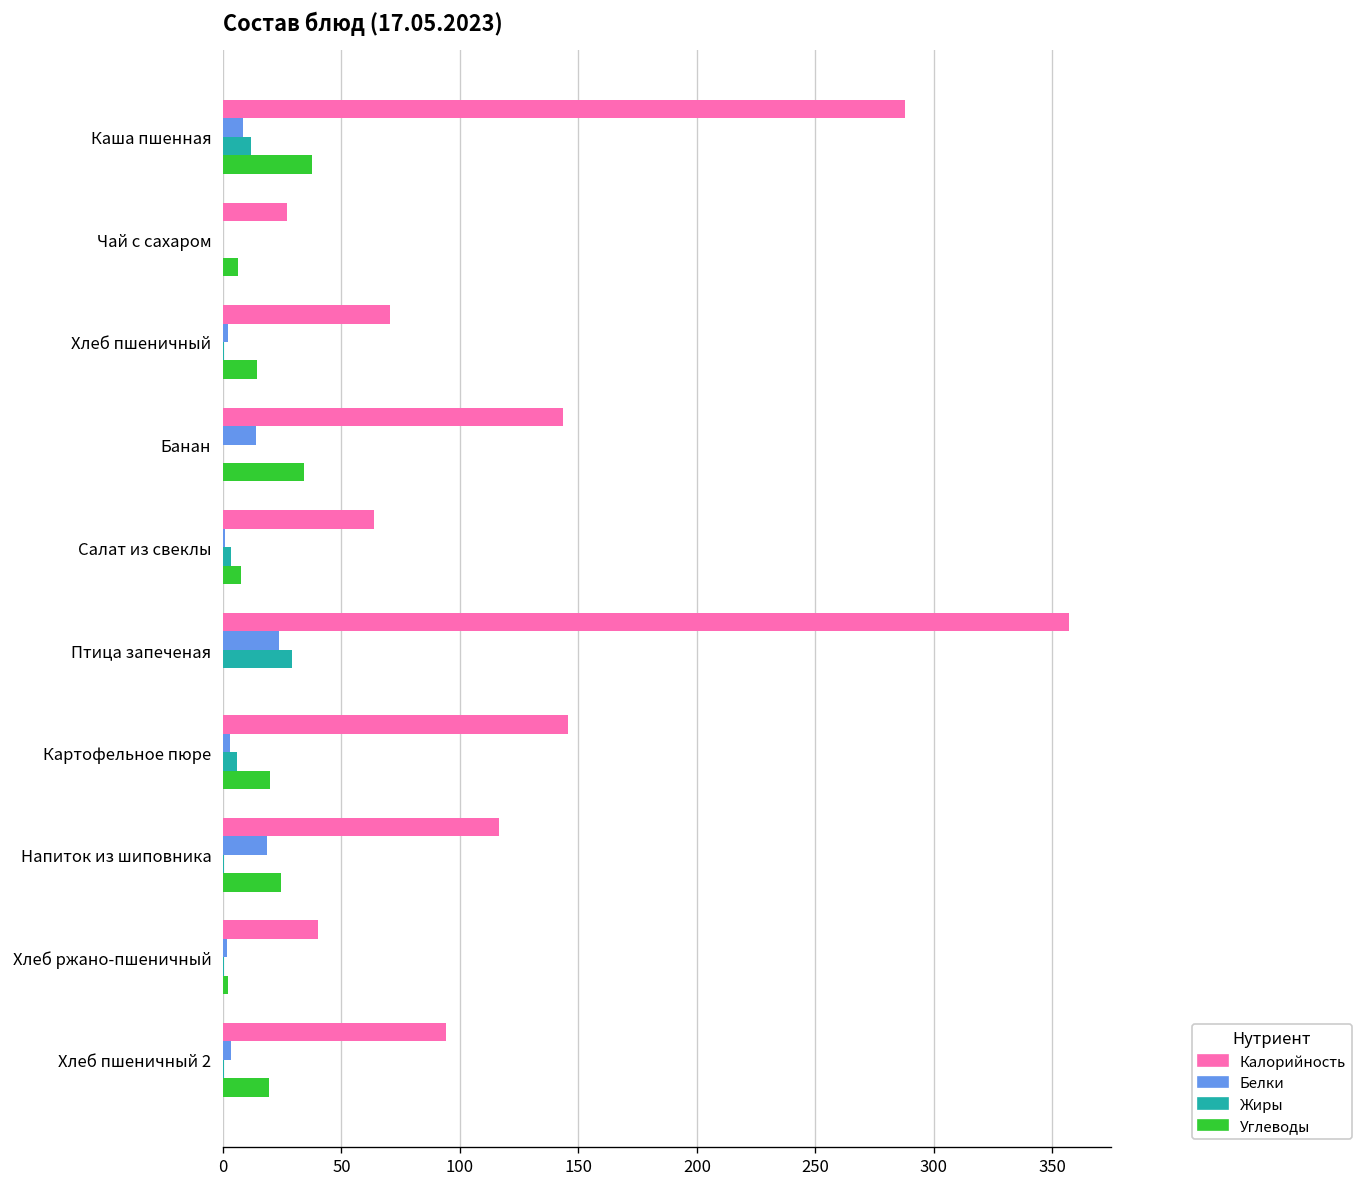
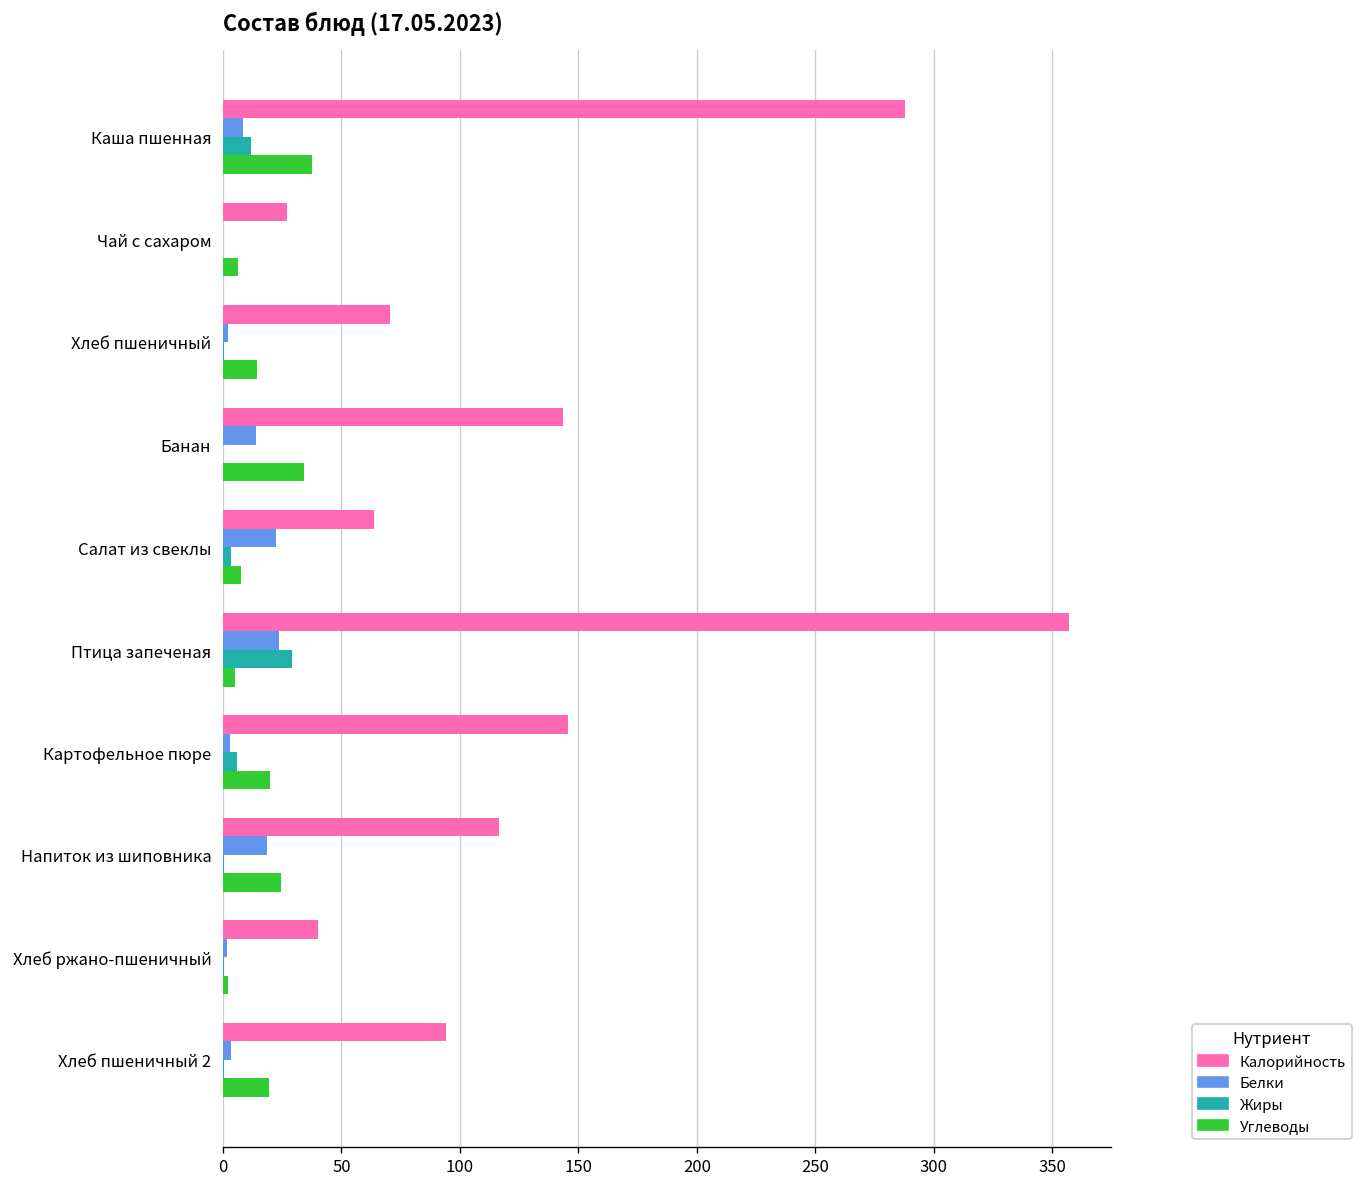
  {
    "Калорийность": {
      "Каша пшенная": 288,
      "Чай с сахаром": 27,
      "Хлеб пшеничный": 71,
      "Банан": 143,
      "Салат из свеклы": 64,
      "Птица запеченая": 357,
      "Картофельное пюре": 146,
      "Напиток из шиповника": 116,
      "Хлеб ржано-пшеничный": 40,
      "Хлеб пшеничный 2": 94
    },
    "Белки": {
      "Каша пшенная": 8,
      "Хлеб пшеничный": 2,
      "Банан": 14,
-     "Салат из свеклы": 1,
+     "Салат из свеклы": 22,
      "Птица запеченая": 23,
      "Картофельное пюре": 3,
      "Напиток из шиповника": 18,
      "Хлеб ржано-пшеничный": 2,
      "Хлеб пшеничный 2": 3
    },
    "Жиры": {
      "Каша пшенная": 12,
      "Чай с сахаром": 0,
      "Банан": 0,
      "Салат из свеклы": 3,
      "Птица запеченая": 29,
      "Картофельное пюре": 6
    },
    "Углеводы": {
      "Каша пшенная": 38,
      "Чай с сахаром": 6,
      "Хлеб пшеничный": 14,
      "Банан": 34,
      "Салат из свеклы": 8,
-     "Птица запеченая": 0,
+     "Птица запеченая": 5,
      "Картофельное пюре": 20,
      "Напиток из шиповника": 25,
      "Хлеб ржано-пшеничный": 2,
      "Хлеб пшеничный 2": 19
    }
  }
